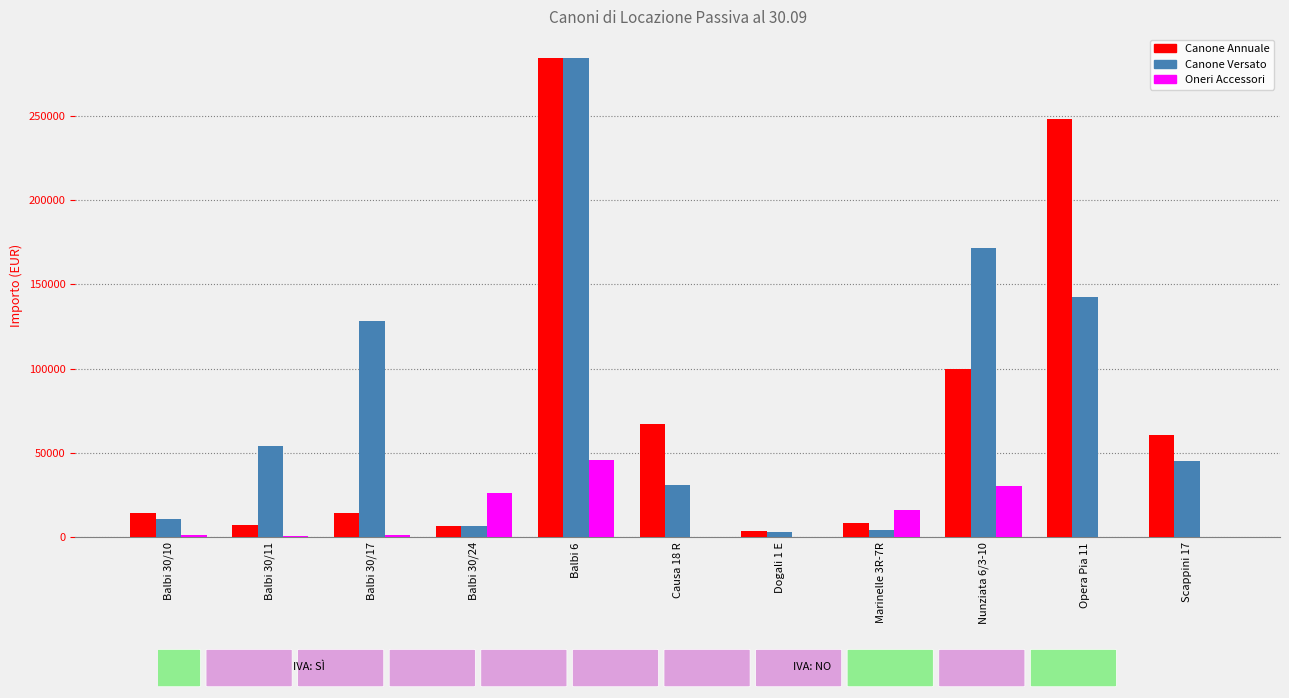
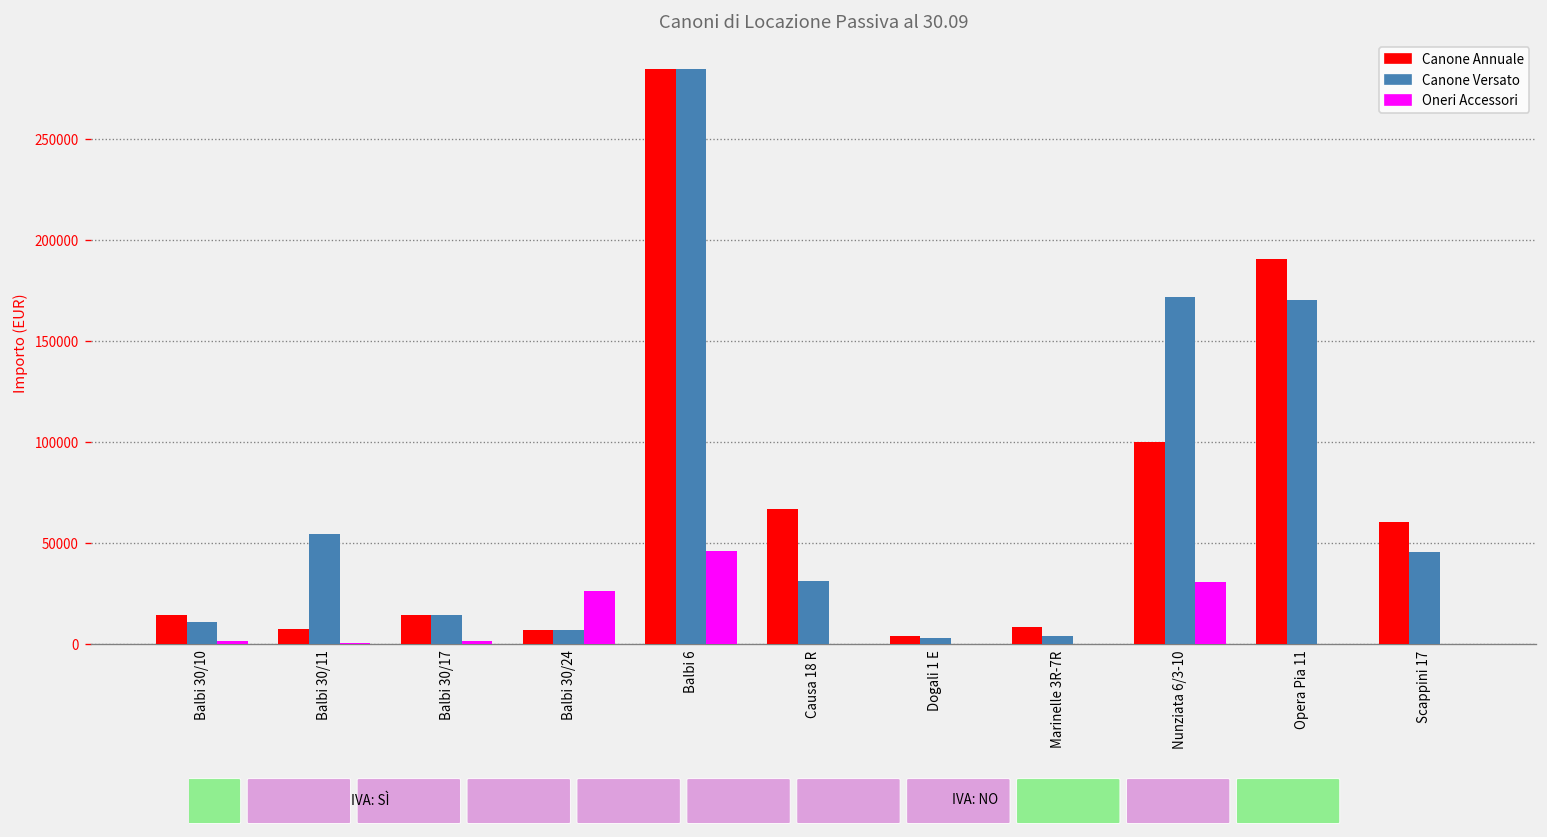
  {
    "Canone Annuale": {
      "Balbi 30/10": 14000,
      "Balbi 30/11": 7000,
      "Balbi 30/17": 15000,
      "Balbi 30/24": 7000,
      "Balbi 6": 284000,
      "Causa 18 R": 67000,
      "Dogali 1 E": 4000,
      "Marinelle 3R-7R": 8000,
      "Nunziata 6/3-10": 100000,
-     "Opera Pia 11": 248000,
+     "Opera Pia 11": 190000,
      "Scappini 17": 61000
    },
    "Canone Versato": {
      "Balbi 30/10": 11000,
      "Balbi 30/11": 54000,
-     "Balbi 30/17": 128000,
+     "Balbi 30/17": 15000,
      "Balbi 30/24": 7000,
      "Balbi 6": 284000,
      "Causa 18 R": 31000,
      "Dogali 1 E": 3000,
      "Marinelle 3R-7R": 4000,
      "Nunziata 6/3-10": 172000,
-     "Opera Pia 11": 143000,
+     "Opera Pia 11": 170000,
      "Scappini 17": 45000
    },
    "Oneri Accessori": {
      "Balbi 30/17": 2000,
      "Balbi 30/24": 26000,
      "Balbi 6": 46000,
      "Causa 18 R": 0,
      "Dogali 1 E": 0,
-     "Marinelle 3R-7R": 16000,
+     "Marinelle 3R-7R": 0,
      "Nunziata 6/3-10": 31000,
      "Opera Pia 11": 0,
      "Scappini 17": 0
    }
  }
